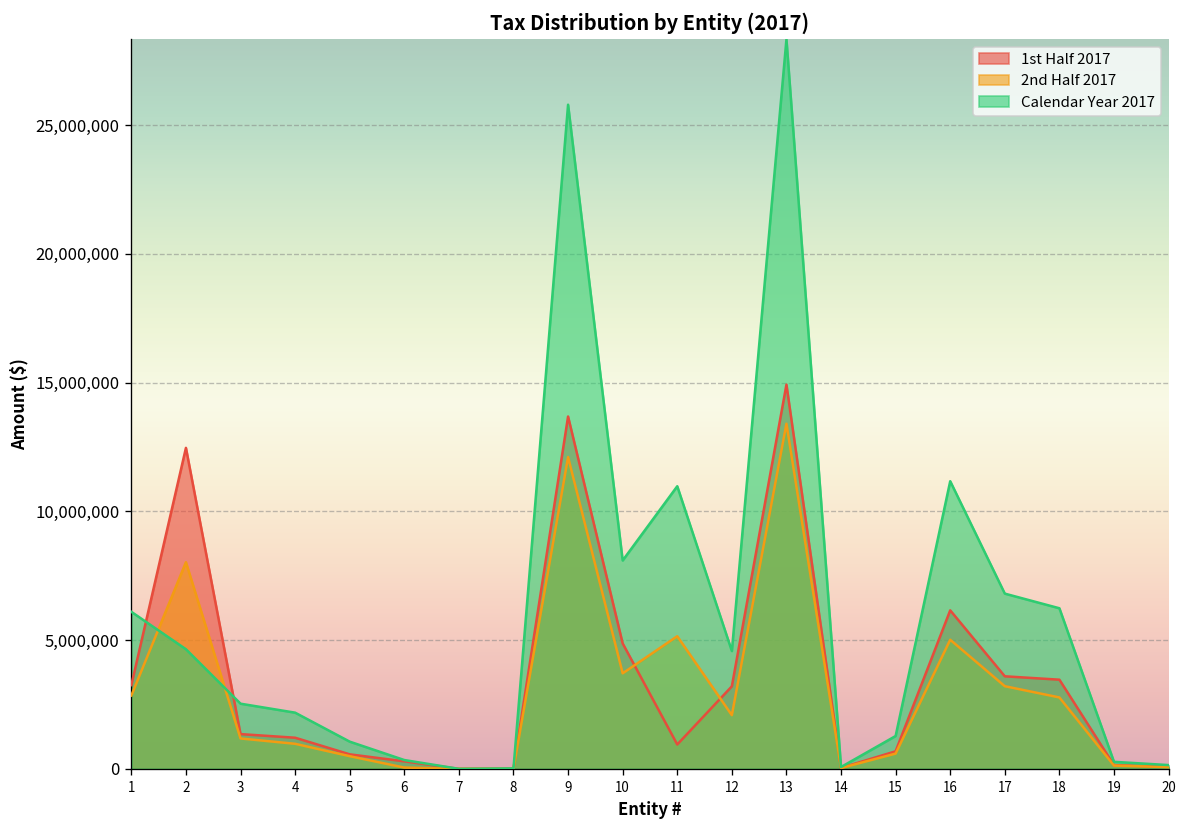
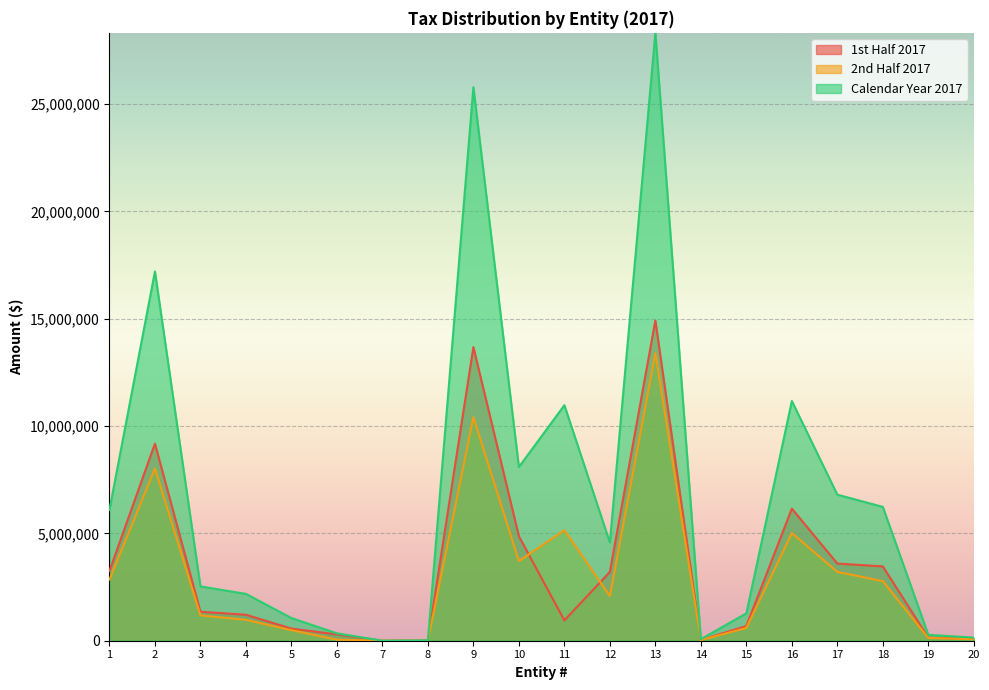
  {
    "1st Half 2017": {
      "1": "3,300,000",
-     "2": "12,500,000",
+     "2": "9,200,000",
      "3": "1,300,000",
      "4": "1,200,000",
      "9": "13,700,000",
      "10": "4,900,000",
      "11": "900,000",
      "12": "3,200,000",
      "13": "14,900,000",
      "16": "6,200,000",
      "17": "3,600,000",
      "18": "3,500,000"
    },
    "2nd Half 2017": {
      "1": "2,800,000",
      "2": "8,000,000",
      "3": "1,200,000",
      "4": "1,000,000",
      "6": "100,000",
-     "9": "12,100,000",
+     "9": "10,400,000",
      "10": "3,700,000",
      "11": "5,100,000",
      "12": "2,100,000",
      "13": "13,400,000",
      "16": "5,000,000",
      "17": "3,200,000",
      "18": "2,800,000"
    },
    "Calendar Year 2017": {
      "1": "6,100,000",
-     "2": "4,600,000",
+     "2": "17,200,000",
      "3": "2,500,000",
      "4": "2,200,000",
      "5": "1,100,000",
      "9": "25,800,000",
      "10": "8,100,000",
      "11": "11,000,000",
      "12": "4,600,000",
      "13": "28,300,000",
      "15": "1,300,000",
      "16": "11,200,000",
      "17": "6,800,000",
      "18": "6,200,000",
      "19": "300,000"
    }
  }
